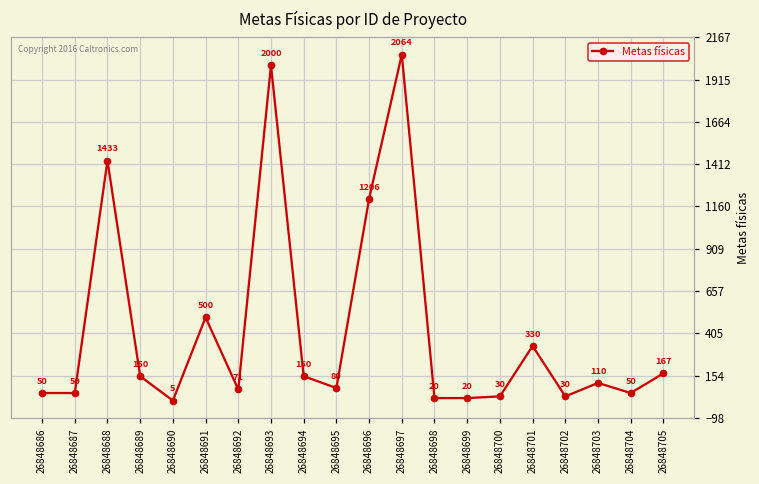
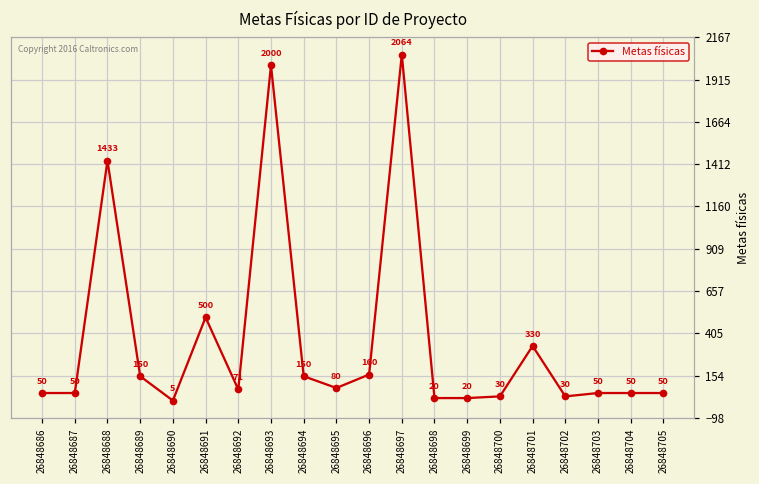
  {
    "26848686": 50,
    "26848687": 50,
    "26848688": 1433,
    "26848689": 150,
    "26848690": 5,
    "26848691": 500,
    "26848692": 71,
    "26848693": 2000,
    "26848694": 150,
    "26848695": 80,
-   "26848696": 1206,
+   "26848696": 160,
    "26848697": 2064,
    "26848698": 20,
    "26848699": 20,
    "26848700": 30,
    "26848701": 330,
    "26848702": 30,
-   "26848703": 110,
+   "26848703": 50,
    "26848704": 50,
-   "26848705": 167
+   "26848705": 50
  }
